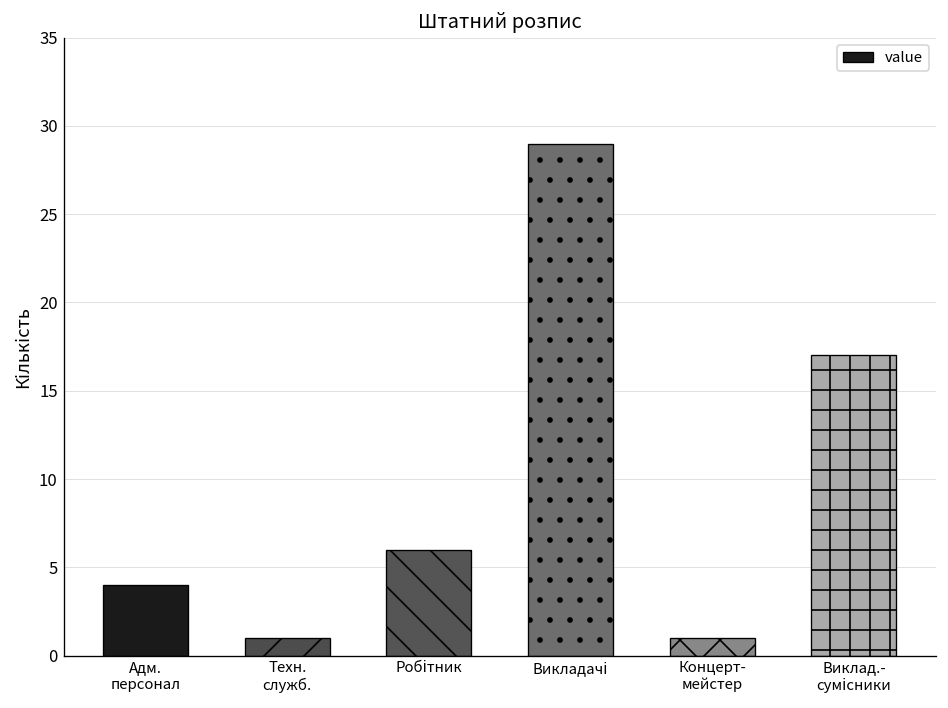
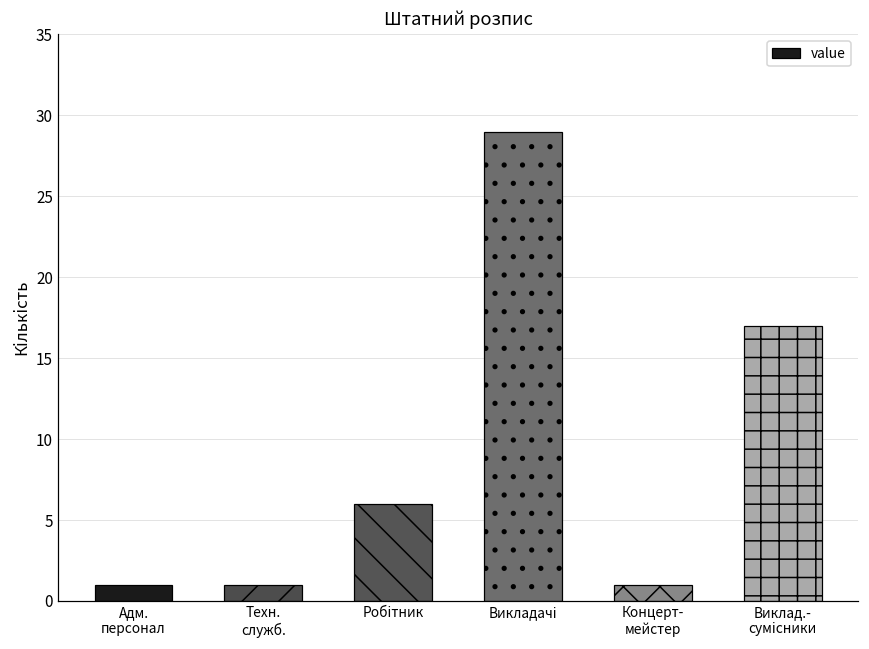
  {
-   "Адм. персонал": 4,
+   "Адм. персонал": 1,
    "Техн. служб.": 1,
    "Робітник": 6,
    "Викладачі": 29,
    "Концерт- мейстер": 1,
    "Виклад.- сумісники": 17
  }
